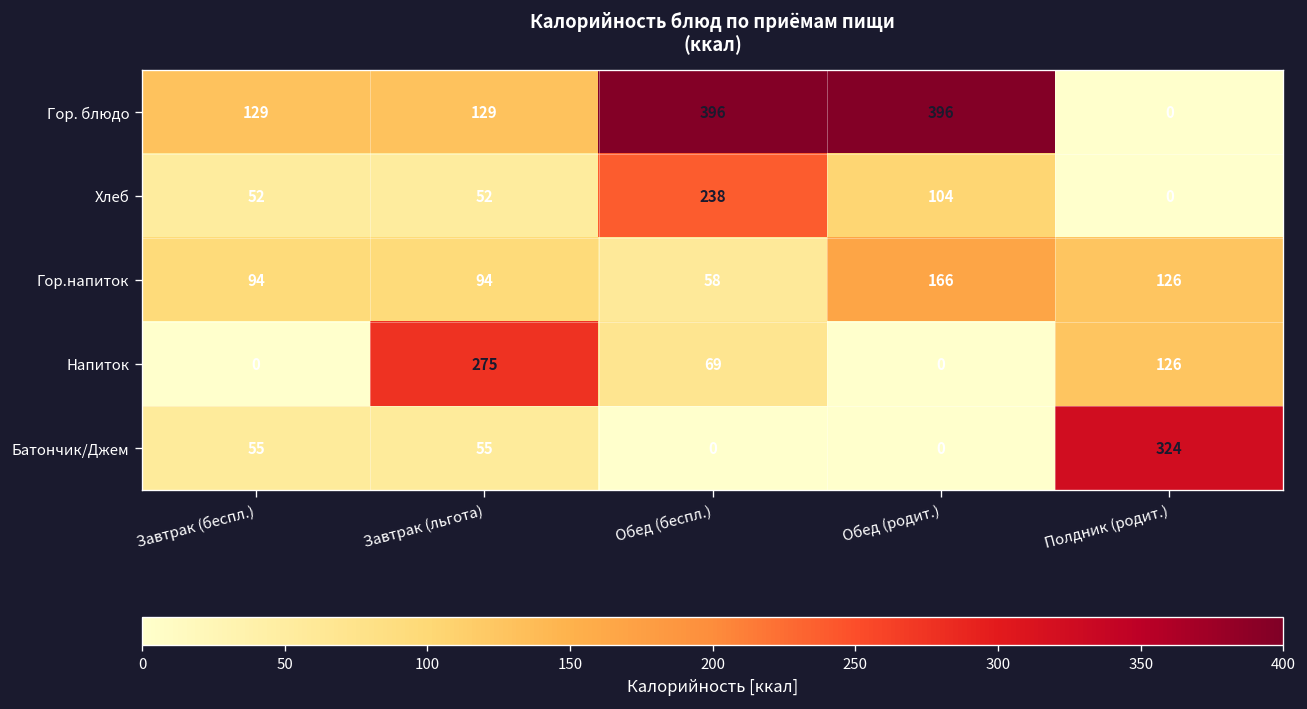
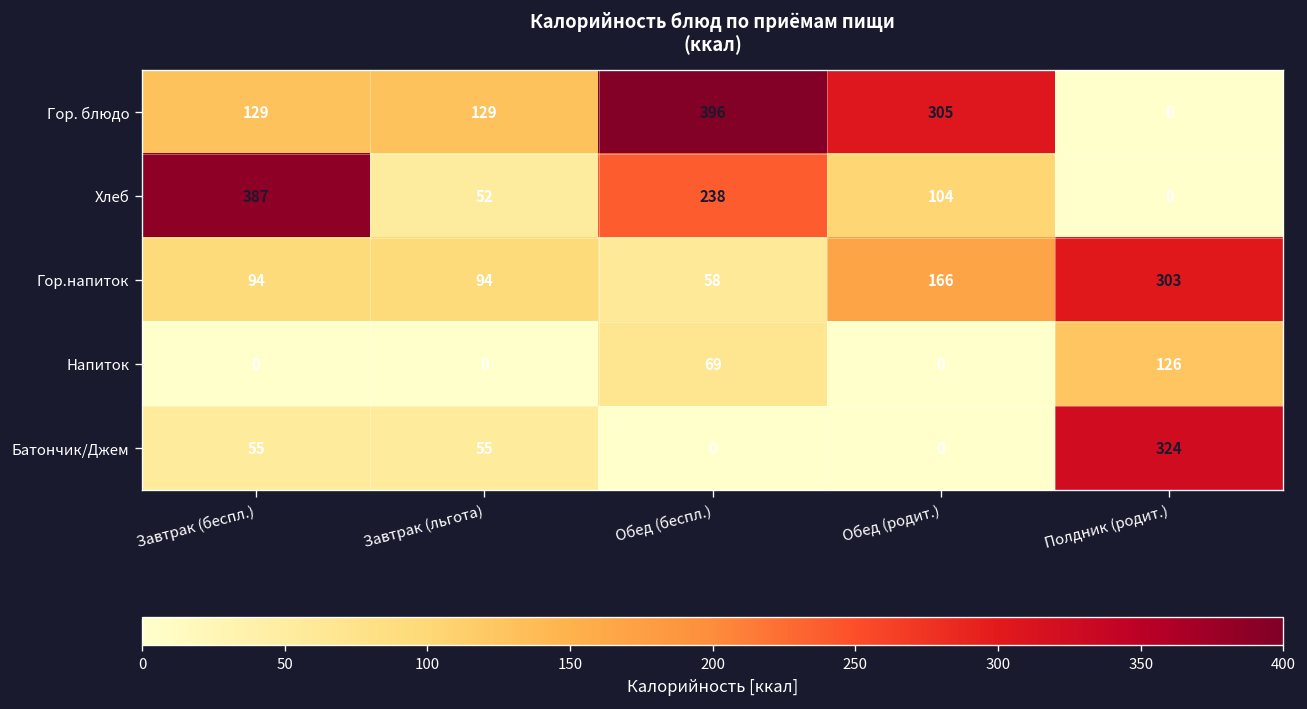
  {
    "Гор. блюдо": {
      "Завтрак (беспл.)": 129,
      "Завтрак (льгота)": 129,
      "Обед (беспл.)": 396,
-     "Обед (родит.)": 396,
+     "Обед (родит.)": 305,
      "Полдник (родит.)": 0
    },
    "Хлеб": {
-     "Завтрак (беспл.)": 52,
+     "Завтрак (беспл.)": 387,
      "Завтрак (льгота)": 52,
      "Обед (беспл.)": 238,
      "Обед (родит.)": 104,
      "Полдник (родит.)": 0
    },
    "Гор.напиток": {
      "Завтрак (беспл.)": 94,
      "Завтрак (льгота)": 94,
      "Обед (беспл.)": 58,
      "Обед (родит.)": 166,
-     "Полдник (родит.)": 126
+     "Полдник (родит.)": 303
    },
    "Напиток": {
      "Завтрак (беспл.)": 0,
-     "Завтрак (льгота)": 275,
+     "Завтрак (льгота)": 0,
      "Обед (беспл.)": 69,
      "Обед (родит.)": 0,
      "Полдник (родит.)": 126
    },
    "Батончик/Джем": {
      "Завтрак (беспл.)": 55,
      "Завтрак (льгота)": 55,
      "Обед (беспл.)": 0,
      "Обед (родит.)": 0,
      "Полдник (родит.)": 324
    }
  }
